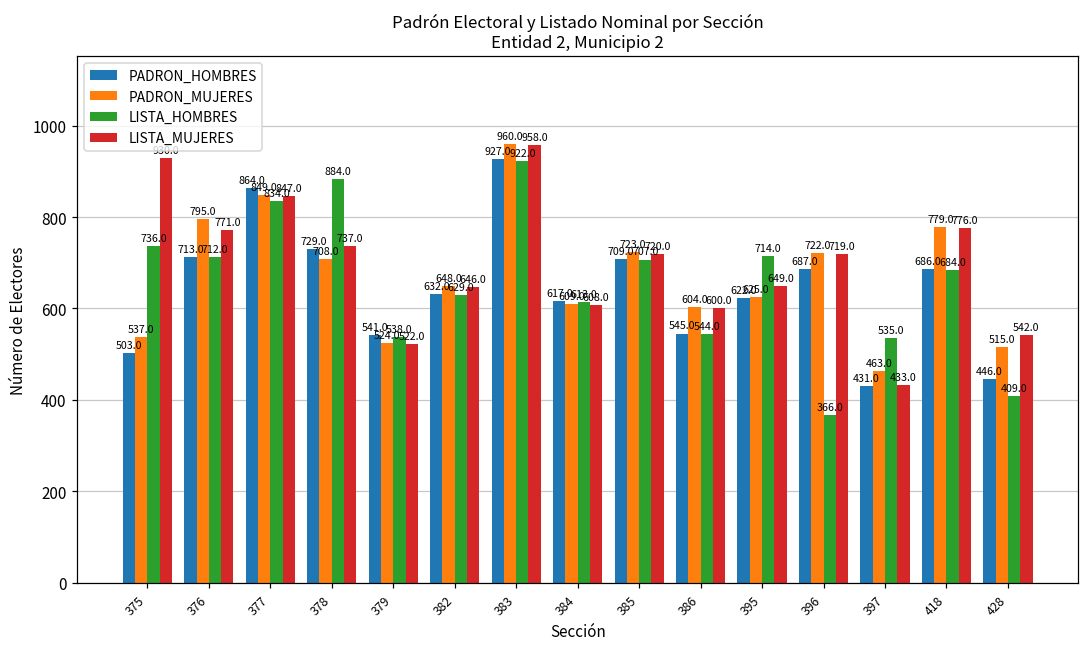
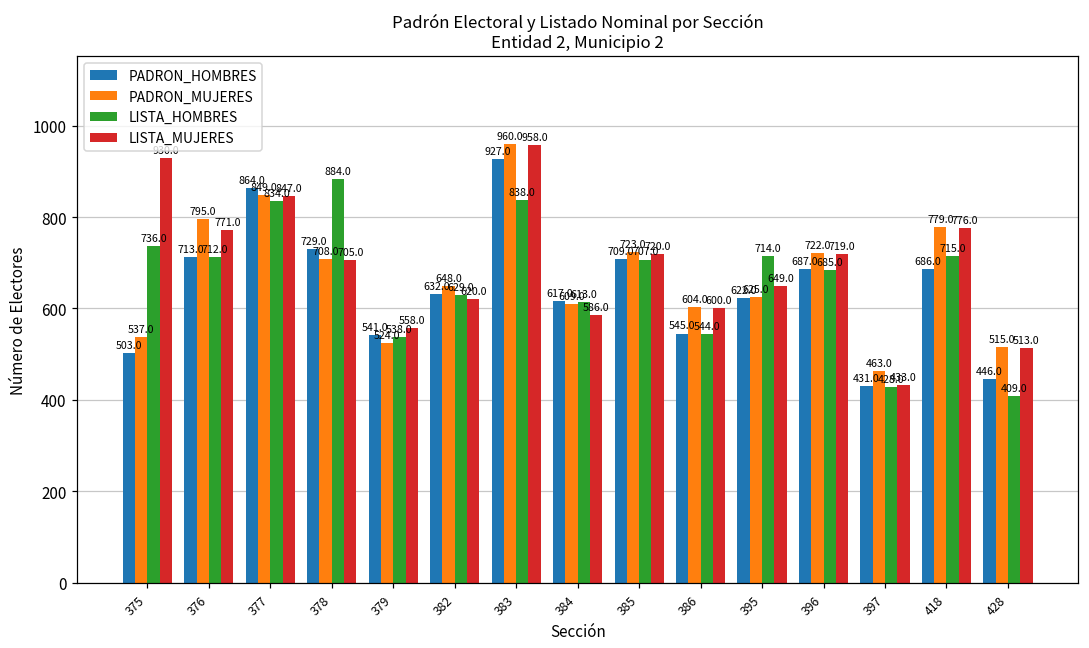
  {
    "PADRON_HOMBRES": {
      "375": 503.0,
      "376": 713.0,
      "378": 729.0,
      "383": 927.0,
      "386": 545.0,
      "396": 687.0,
      "397": 431.0,
      "418": 686.0,
      "428": 446.0
    },
    "PADRON_MUJERES": {
      "375": 537.0,
      "376": 795.0,
      "378": 708.0,
      "383": 960.0,
      "386": 604.0,
      "396": 722.0,
      "397": 463.0,
      "418": 779.0,
      "428": 515.0
    },
    "LISTA_HOMBRES": {
      "375": 736.0,
      "376": 712.0,
      "378": 884.0,
-     "383": 922.0,
+     "383": 838.0,
      "386": 544.0,
      "395": 714.0,
-     "396": 366.0,
-     "397": 535.0,
-     "418": 684.0,
+     "396": 685.0,
+     "397": 428.0,
+     "418": 715.0,
      "428": 409.0
    },
    "LISTA_MUJERES": {
      "376": 771.0,
-     "378": 737.0,
-     "379": 522.0,
-     "382": 646.0,
+     "378": 705.0,
+     "379": 558.0,
+     "382": 620.0,
      "383": 958.0,
-     "384": 608.0,
+     "384": 586.0,
      "386": 600.0,
      "395": 649.0,
      "396": 719.0,
      "418": 776.0,
-     "428": 542.0
+     "428": 513.0
    }
  }
